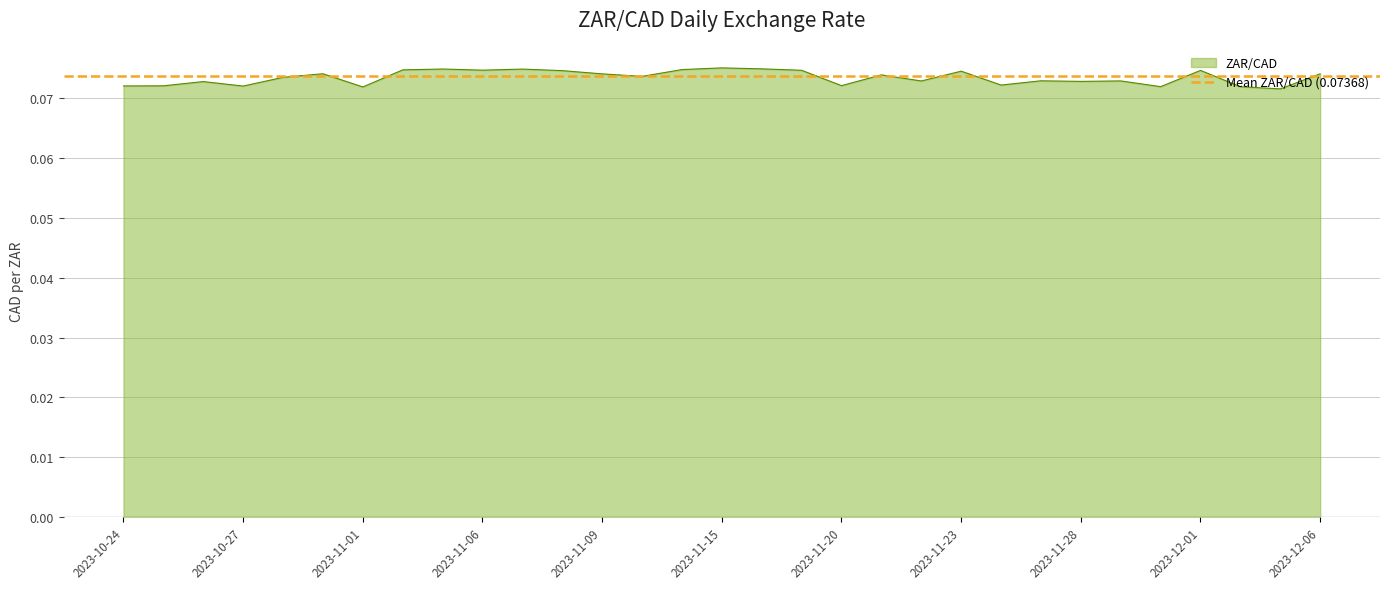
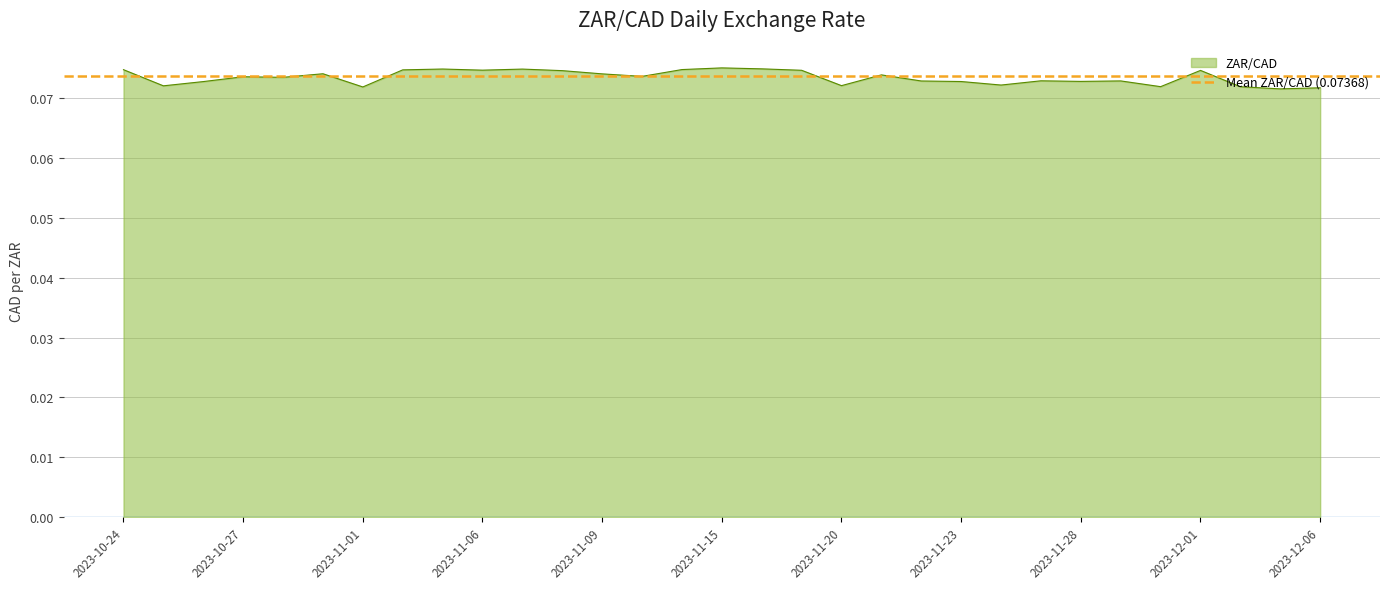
  {
-   "2023-10-24": 0.072,
-   "2023-10-27": 0.072,
+   "2023-10-24": 0.075,
+   "2023-10-27": 0.074,
    "2023-11-01": 0.072,
    "2023-11-06": 0.075,
    "2023-11-09": 0.074,
    "2023-11-15": 0.075,
    "2023-11-20": 0.072,
-   "2023-11-23": 0.075,
+   "2023-11-23": 0.073,
    "2023-11-28": 0.073,
    "2023-12-01": 0.075,
-   "2023-12-06": 0.074
+   "2023-12-06": 0.072
  }
